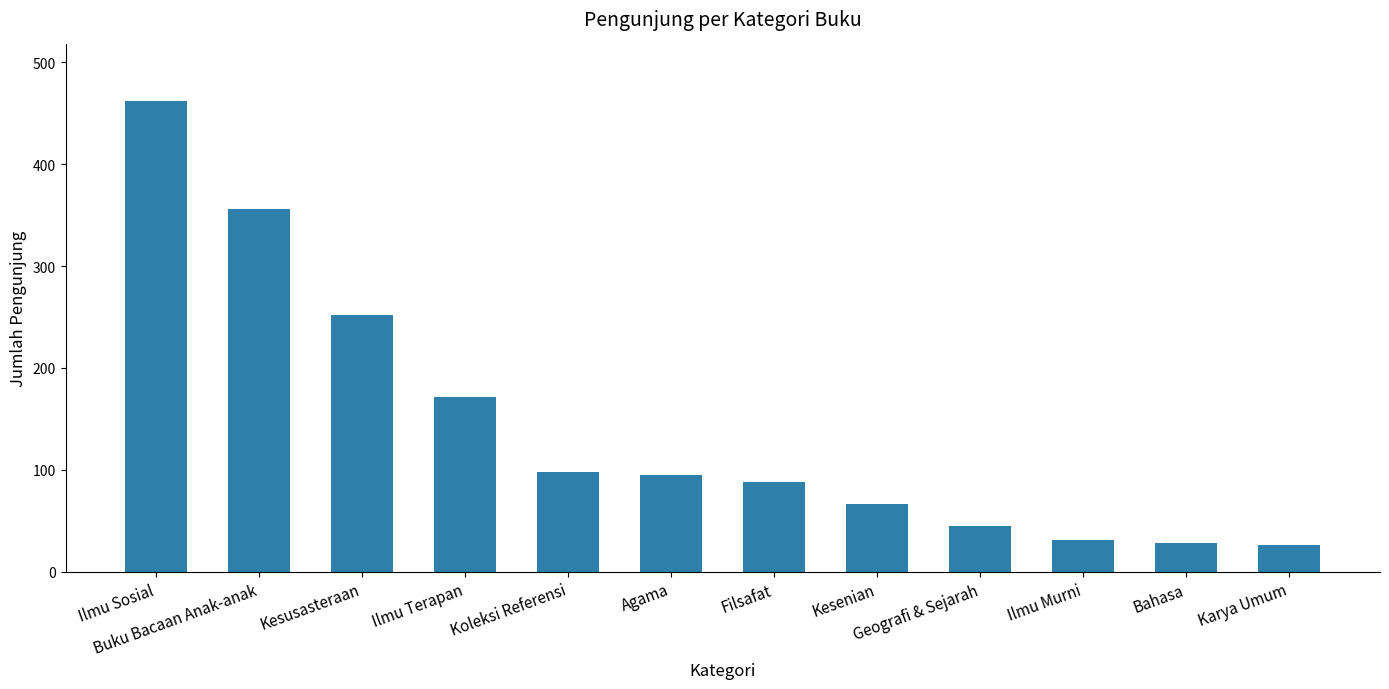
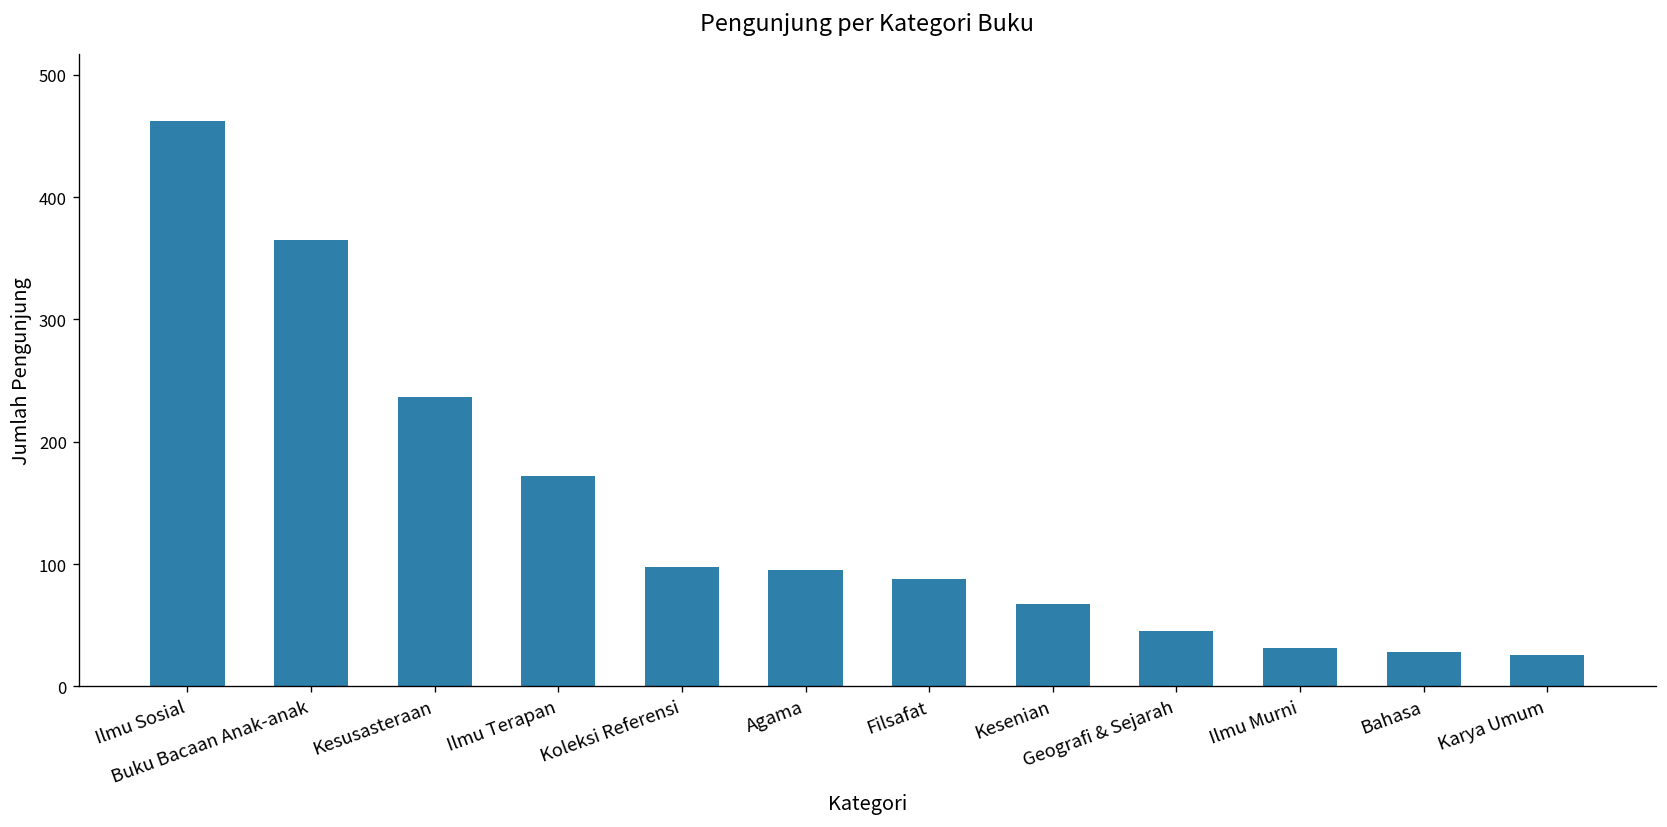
  {
    "Ilmu Sosial": 462,
-   "Buku Bacaan Anak-anak": 356,
-   "Kesusasteraan": 252,
+   "Buku Bacaan Anak-anak": 365,
+   "Kesusasteraan": 237,
    "Ilmu Terapan": 172,
    "Koleksi Referensi": 98,
    "Agama": 95,
    "Filsafat": 88,
    "Kesenian": 67,
    "Geografi & Sejarah": 45,
    "Ilmu Murni": 31,
    "Bahasa": 28,
    "Karya Umum": 26
  }
